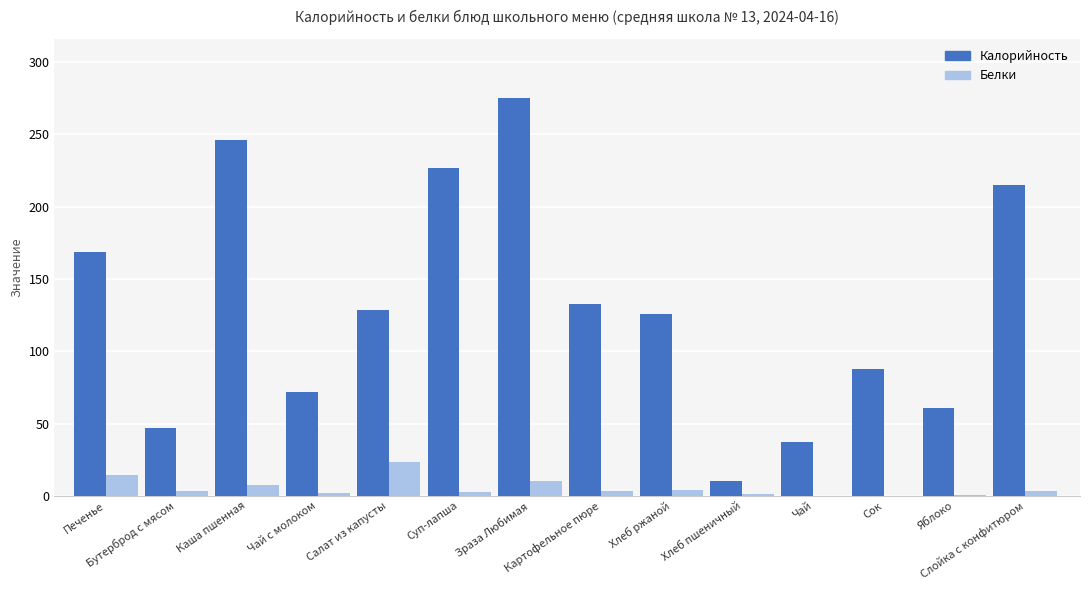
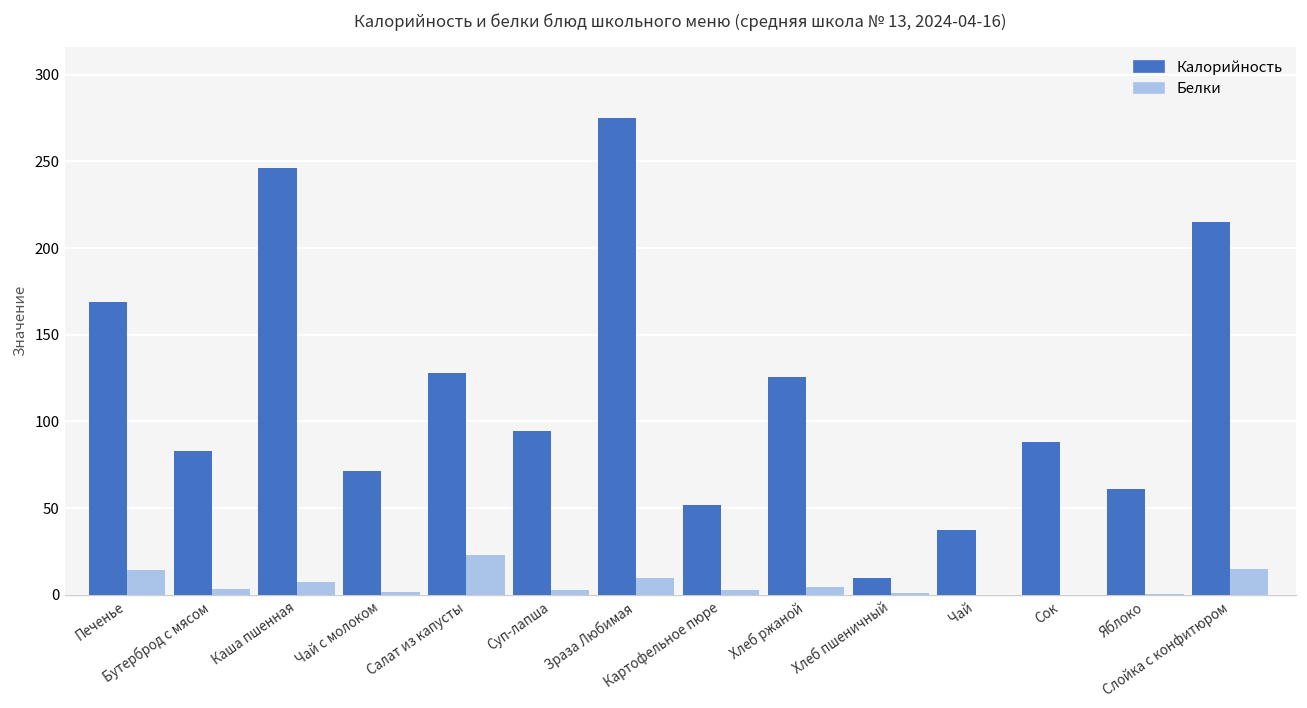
  {
    "Калорийность": {
      "Печенье": 169,
-     "Бутерброд с мясом": 47,
+     "Бутерброд с мясом": 83,
      "Каша пшенная": 246,
      "Чай с молоком": 72,
      "Салат из капусты": 128,
-     "Суп-лапша": 227,
+     "Суп-лапша": 94,
      "Зраза Любимая": 275,
-     "Картофельное пюре": 133,
+     "Картофельное пюре": 52,
      "Хлеб ржаной": 126,
      "Хлеб пшеничный": 10,
      "Чай": 37,
      "Сок": 88,
      "Яблоко": 61,
      "Слойка с конфитюром": 215
    },
    "Белки": {
      "Печенье": 15,
      "Бутерброд с мясом": 3,
      "Каша пшенная": 8,
      "Салат из капусты": 23,
      "Суп-лапша": 3,
      "Зраза Любимая": 10,
      "Картофельное пюре": 3,
      "Хлеб ржаной": 4,
      "Сок": 0,
-     "Слойка с конфитюром": 4
+     "Слойка с конфитюром": 15
    }
  }
